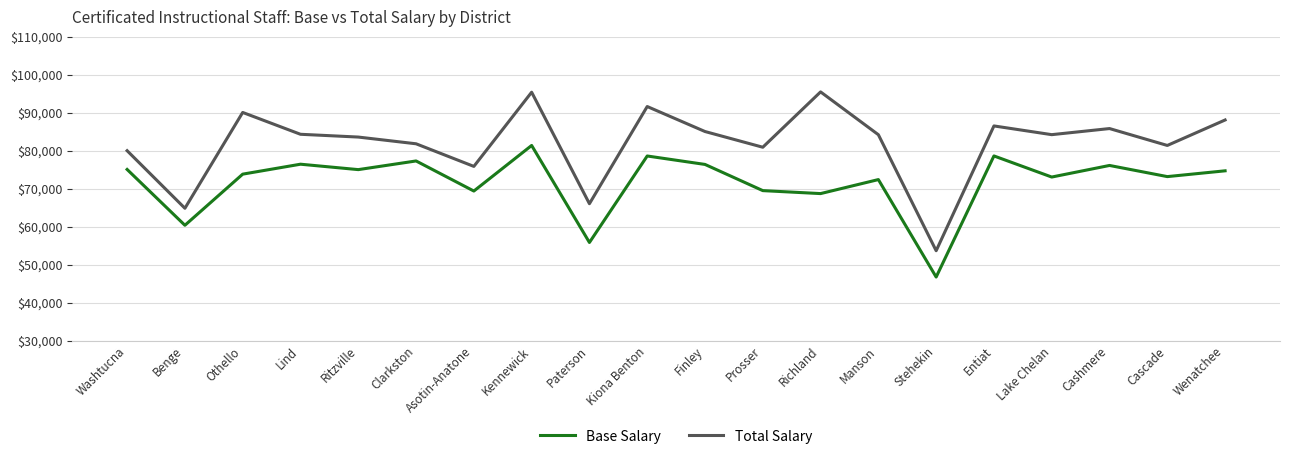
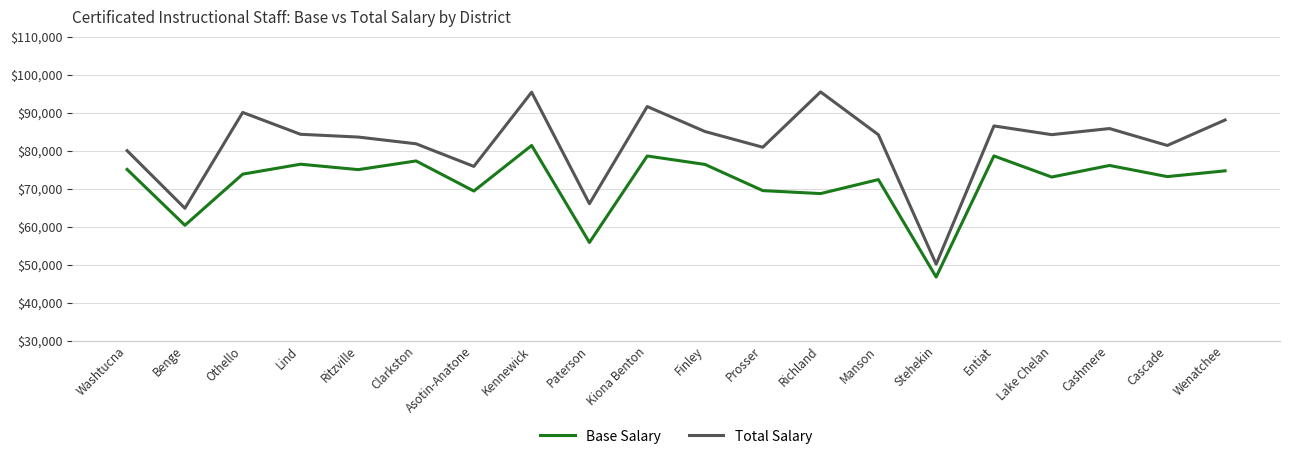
  {
    "Base Salary": {
      "Washtucna": "$75,000",
      "Benge": "$60,000",
      "Othello": "$74,000",
      "Lind": "$76,000",
      "Ritzville": "$75,000",
      "Clarkston": "$77,000",
      "Asotin-Anatone": "$69,000",
      "Kennewick": "$81,000",
      "Paterson": "$56,000",
      "Kiona Benton": "$79,000",
      "Finley": "$76,000",
      "Prosser": "$69,000",
      "Richland": "$69,000",
      "Manson": "$72,000",
      "Stehekin": "$47,000",
      "Entiat": "$79,000",
      "Lake Chelan": "$73,000",
      "Cashmere": "$76,000",
      "Cascade": "$73,000",
      "Wenatchee": "$75,000"
    },
    "Total Salary": {
      "Washtucna": "$80,000",
      "Benge": "$65,000",
      "Othello": "$90,000",
      "Lind": "$84,000",
      "Ritzville": "$84,000",
      "Clarkston": "$82,000",
      "Asotin-Anatone": "$76,000",
      "Kennewick": "$95,000",
      "Paterson": "$66,000",
      "Kiona Benton": "$92,000",
      "Finley": "$85,000",
      "Prosser": "$81,000",
      "Richland": "$95,000",
      "Manson": "$84,000",
-     "Stehekin": "$54,000",
+     "Stehekin": "$50,000",
      "Entiat": "$87,000",
      "Lake Chelan": "$84,000",
      "Cashmere": "$86,000",
      "Cascade": "$81,000",
      "Wenatchee": "$88,000"
    }
  }
